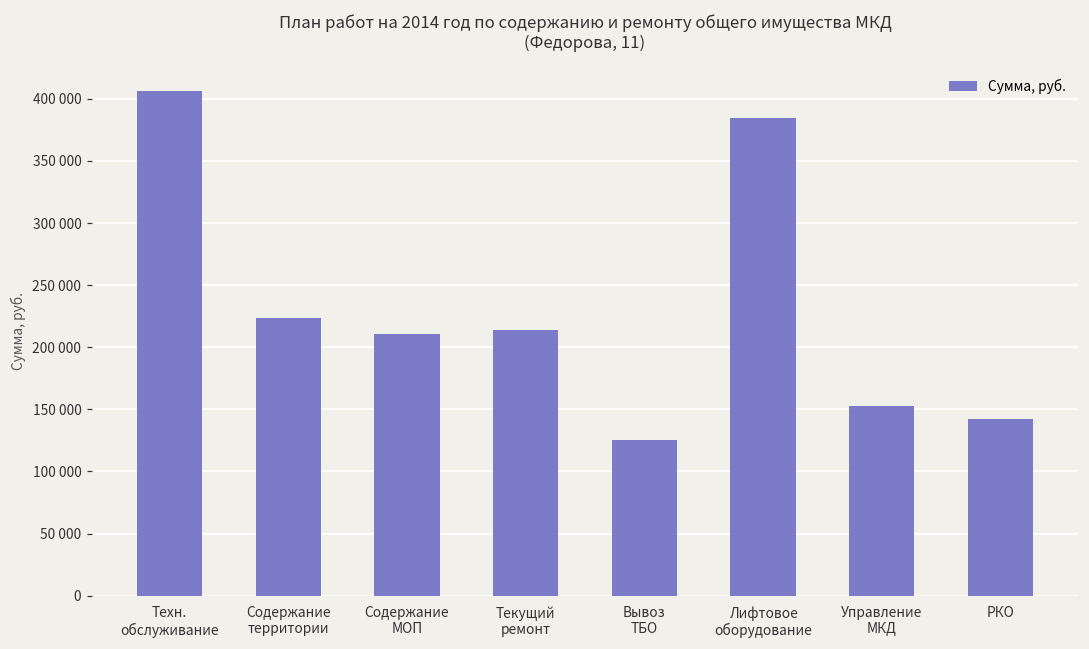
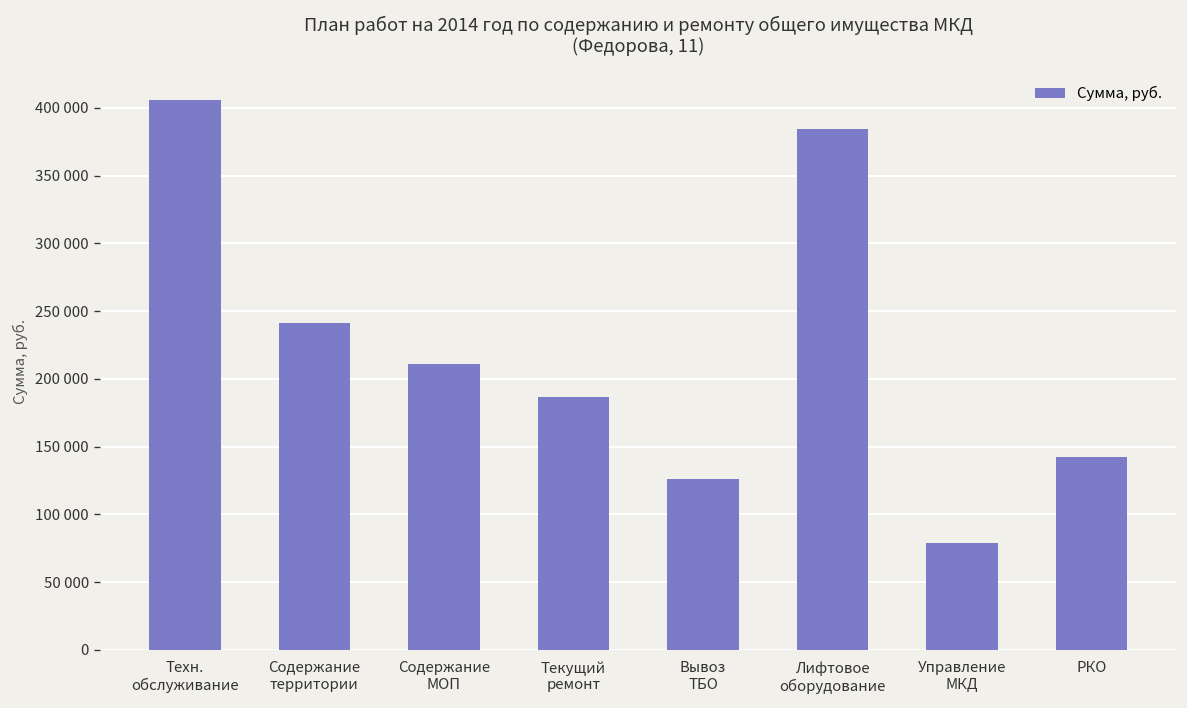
  {
    "Техн. обслуживание": 406000,
-   "Содержание территории": 223000,
+   "Содержание территории": 241000,
    "Содержание МОП": 211000,
-   "Текущий ремонт": 214000,
+   "Текущий ремонт": 187000,
    "Вывоз ТБО": 126000,
    "Лифтовое оборудование": 384000,
-   "Управление МКД": 153000,
+   "Управление МКД": 79000,
    "РКО": 142000
  }
